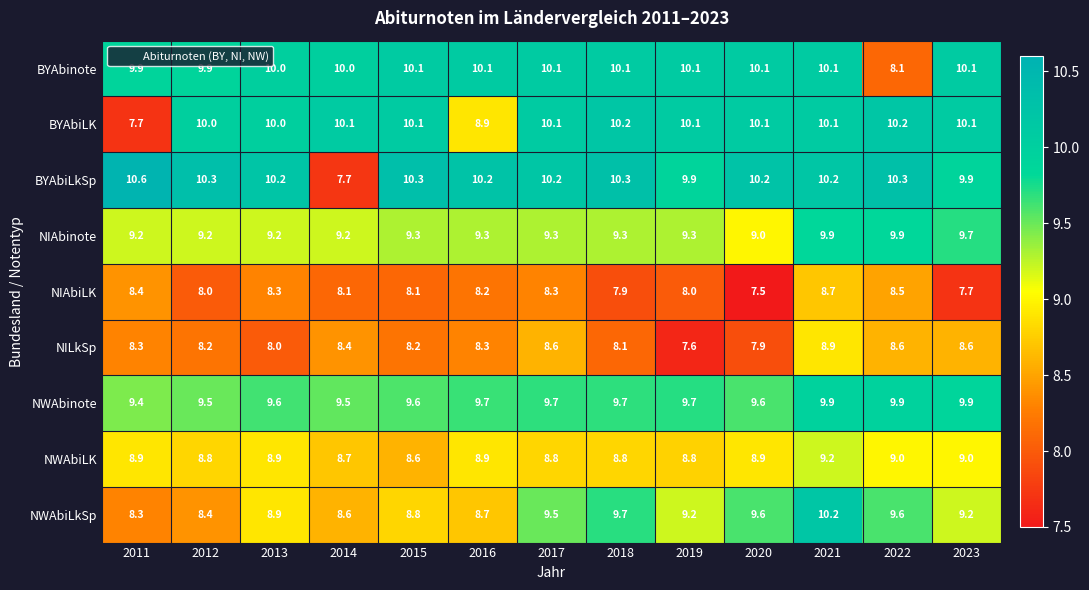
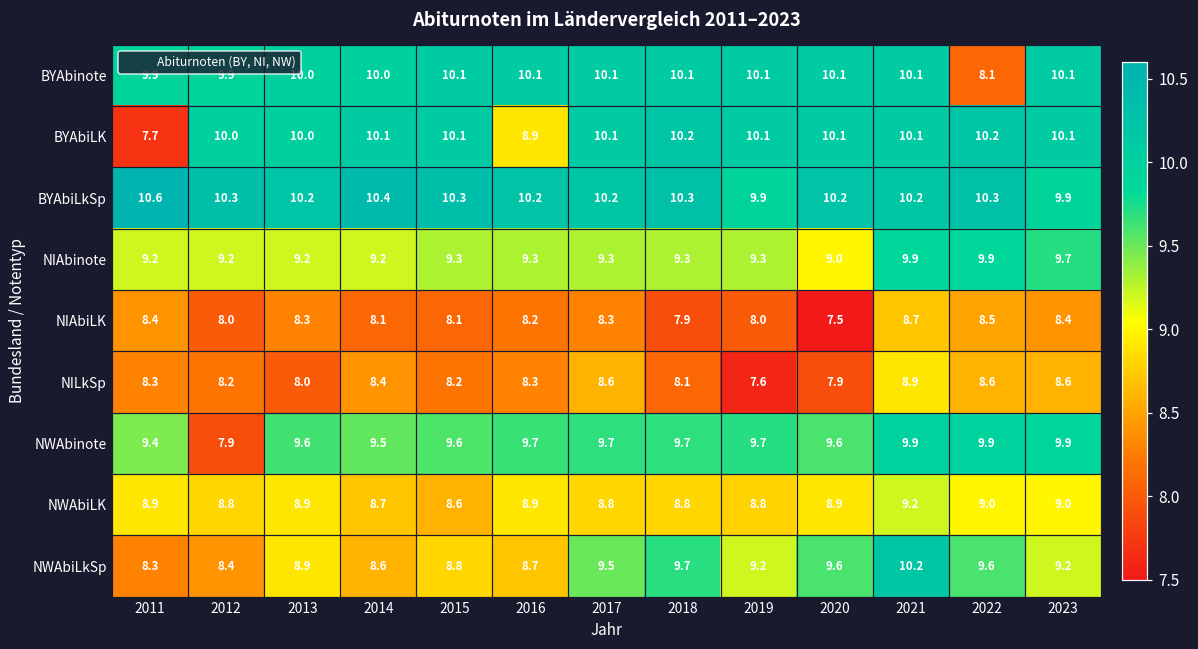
  {
    "BYAbinote": {
      "2014": 10.0,
      "2015": 10.1,
      "2016": 10.1,
      "2017": 10.1,
      "2018": 10.1,
      "2019": 10.1,
      "2020": 10.1,
      "2021": 10.1,
      "2022": 8.1,
      "2023": 10.1
    },
    "BYAbiLK": {
      "2011": 7.7,
      "2012": 10.0,
      "2013": 10.0,
      "2014": 10.1,
      "2015": 10.1,
      "2016": 8.9,
      "2017": 10.1,
      "2018": 10.2,
      "2019": 10.1,
      "2020": 10.1,
      "2021": 10.1,
      "2022": 10.2,
      "2023": 10.1
    },
    "BYAbiLkSp": {
      "2011": 10.6,
      "2012": 10.3,
      "2013": 10.2,
-     "2014": 7.7,
+     "2014": 10.4,
      "2015": 10.3,
      "2016": 10.2,
      "2017": 10.2,
      "2018": 10.3,
      "2019": 9.9,
      "2020": 10.2,
      "2021": 10.2,
      "2022": 10.3,
      "2023": 9.9
    },
    "NIAbinote": {
      "2011": 9.2,
      "2012": 9.2,
      "2013": 9.2,
      "2014": 9.2,
      "2015": 9.3,
      "2016": 9.3,
      "2017": 9.3,
      "2018": 9.3,
      "2019": 9.3,
      "2020": 9.0,
      "2021": 9.9,
      "2022": 9.9,
      "2023": 9.7
    },
    "NIAbiLK": {
      "2011": 8.4,
      "2012": 8.0,
      "2013": 8.3,
      "2014": 8.1,
      "2015": 8.1,
      "2016": 8.2,
      "2017": 8.3,
      "2018": 7.9,
      "2019": 8.0,
      "2020": 7.5,
      "2021": 8.7,
      "2022": 8.5,
-     "2023": 7.7
+     "2023": 8.4
    },
    "NILkSp": {
      "2011": 8.3,
      "2012": 8.2,
      "2013": 8.0,
      "2014": 8.4,
      "2015": 8.2,
      "2016": 8.3,
      "2017": 8.6,
      "2018": 8.1,
      "2019": 7.6,
      "2020": 7.9,
      "2021": 8.9,
      "2022": 8.6,
      "2023": 8.6
    },
    "NWAbinote": {
      "2011": 9.4,
-     "2012": 9.5,
+     "2012": 7.9,
      "2013": 9.6,
      "2014": 9.5,
      "2015": 9.6,
      "2016": 9.7,
      "2017": 9.7,
      "2018": 9.7,
      "2019": 9.7,
      "2020": 9.6,
      "2021": 9.9,
      "2022": 9.9,
      "2023": 9.9
    },
    "NWAbiLK": {
      "2011": 8.9,
      "2012": 8.8,
      "2013": 8.9,
      "2014": 8.7,
      "2015": 8.6,
      "2016": 8.9,
      "2017": 8.8,
      "2018": 8.8,
      "2019": 8.8,
      "2020": 8.9,
      "2021": 9.2,
      "2022": 9.0,
      "2023": 9.0
    },
    "NWAbiLkSp": {
      "2011": 8.3,
      "2012": 8.4,
      "2013": 8.9,
      "2014": 8.6,
      "2015": 8.8,
      "2016": 8.7,
      "2017": 9.5,
      "2018": 9.7,
      "2019": 9.2,
      "2020": 9.6,
      "2021": 10.2,
      "2022": 9.6,
      "2023": 9.2
    }
  }
